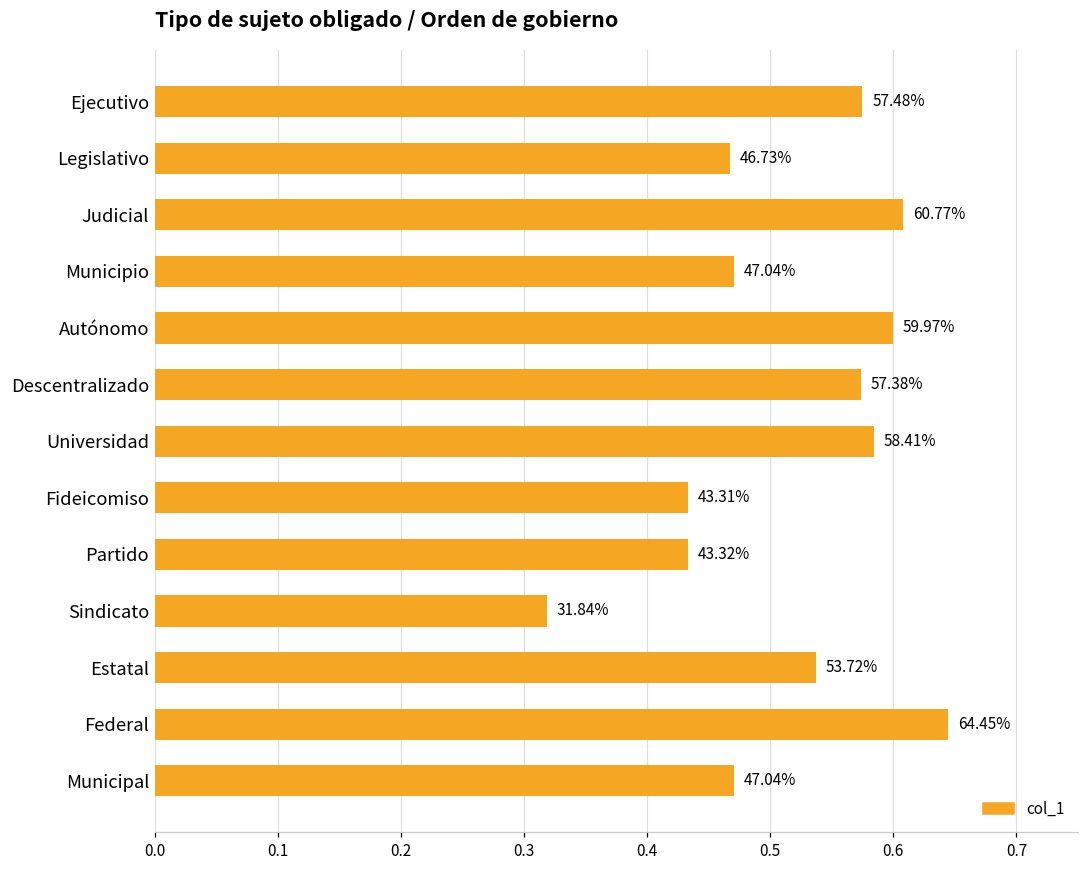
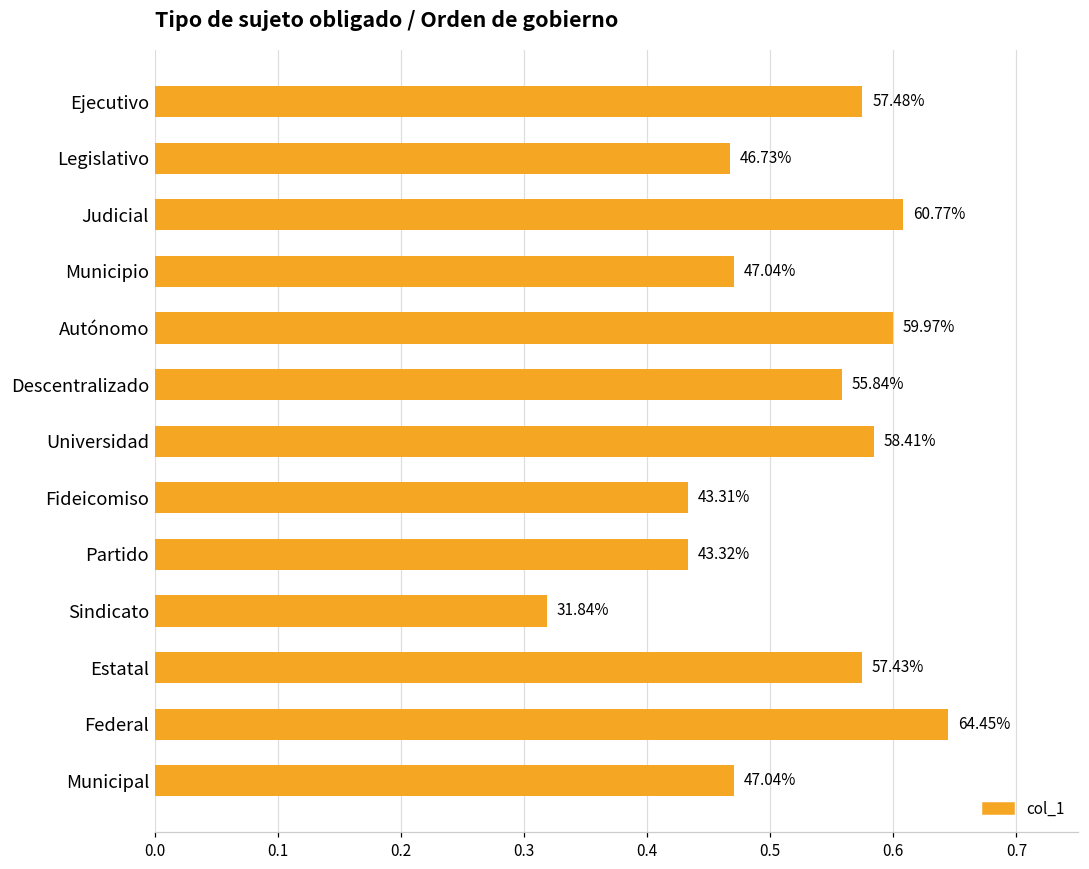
  {
    "Ejecutivo": "57.48%",
    "Legislativo": "46.73%",
    "Judicial": "60.77%",
    "Municipio": "47.04%",
    "Autónomo": "59.97%",
-   "Descentralizado": "57.38%",
+   "Descentralizado": "55.84%",
    "Universidad": "58.41%",
    "Fideicomiso": "43.31%",
    "Partido": "43.32%",
    "Sindicato": "31.84%",
-   "Estatal": "53.72%",
+   "Estatal": "57.43%",
    "Federal": "64.45%",
    "Municipal": "47.04%"
  }
